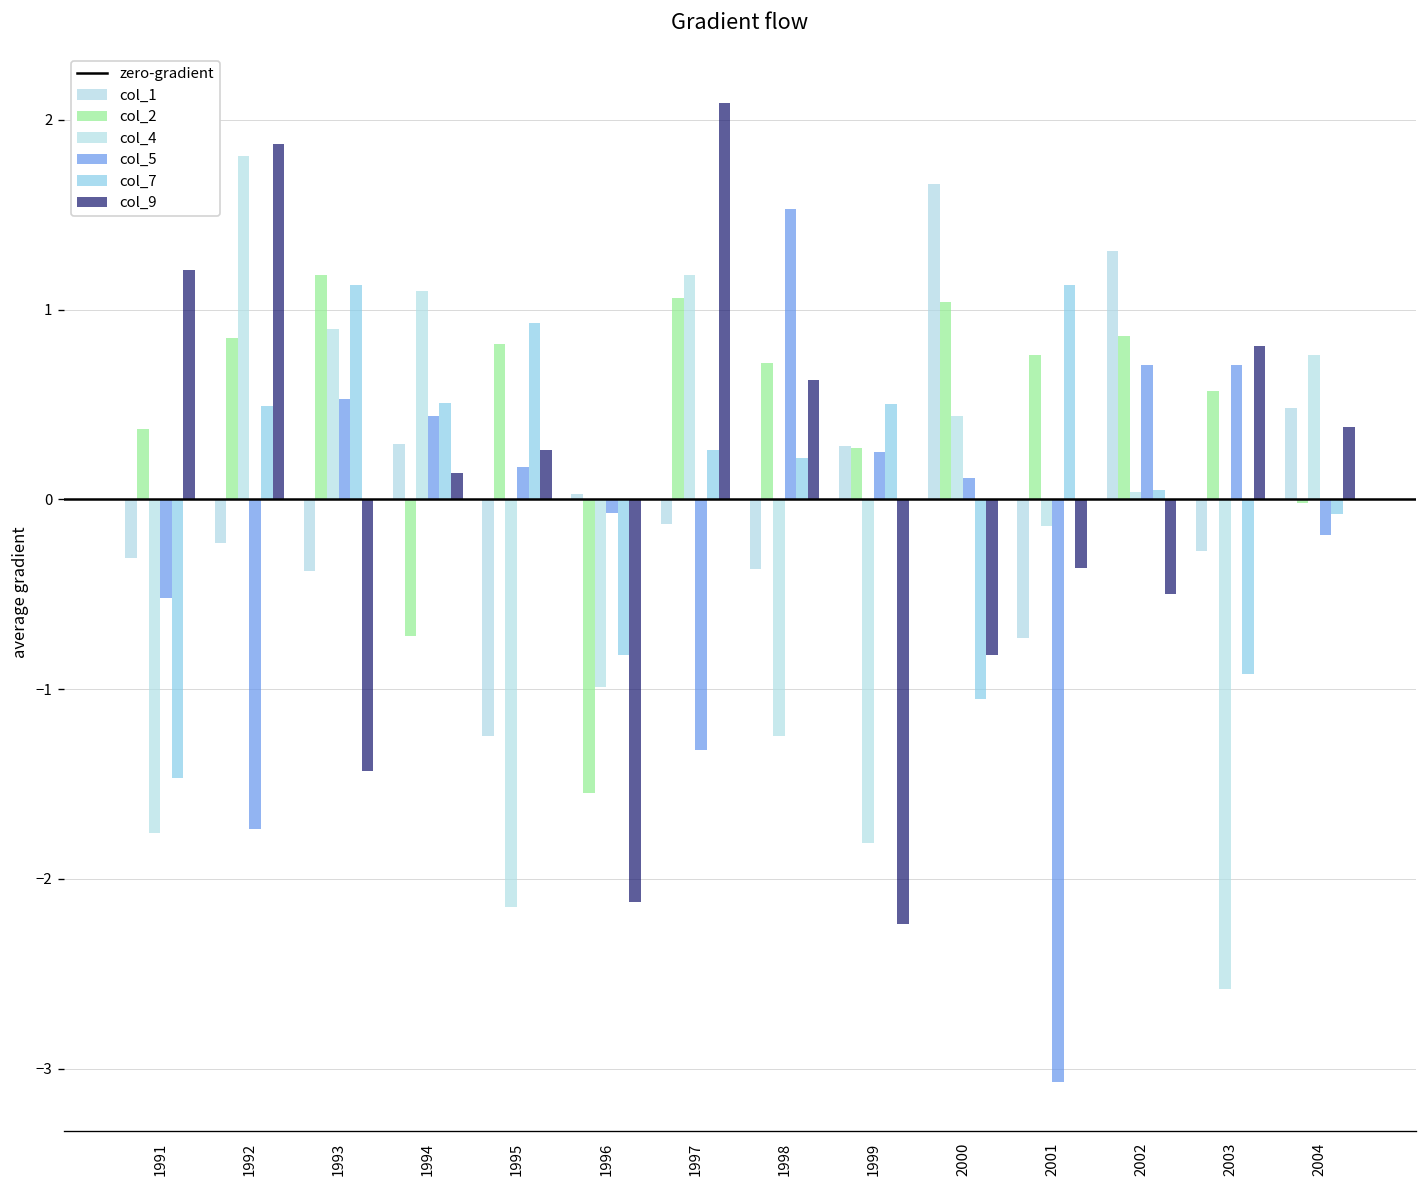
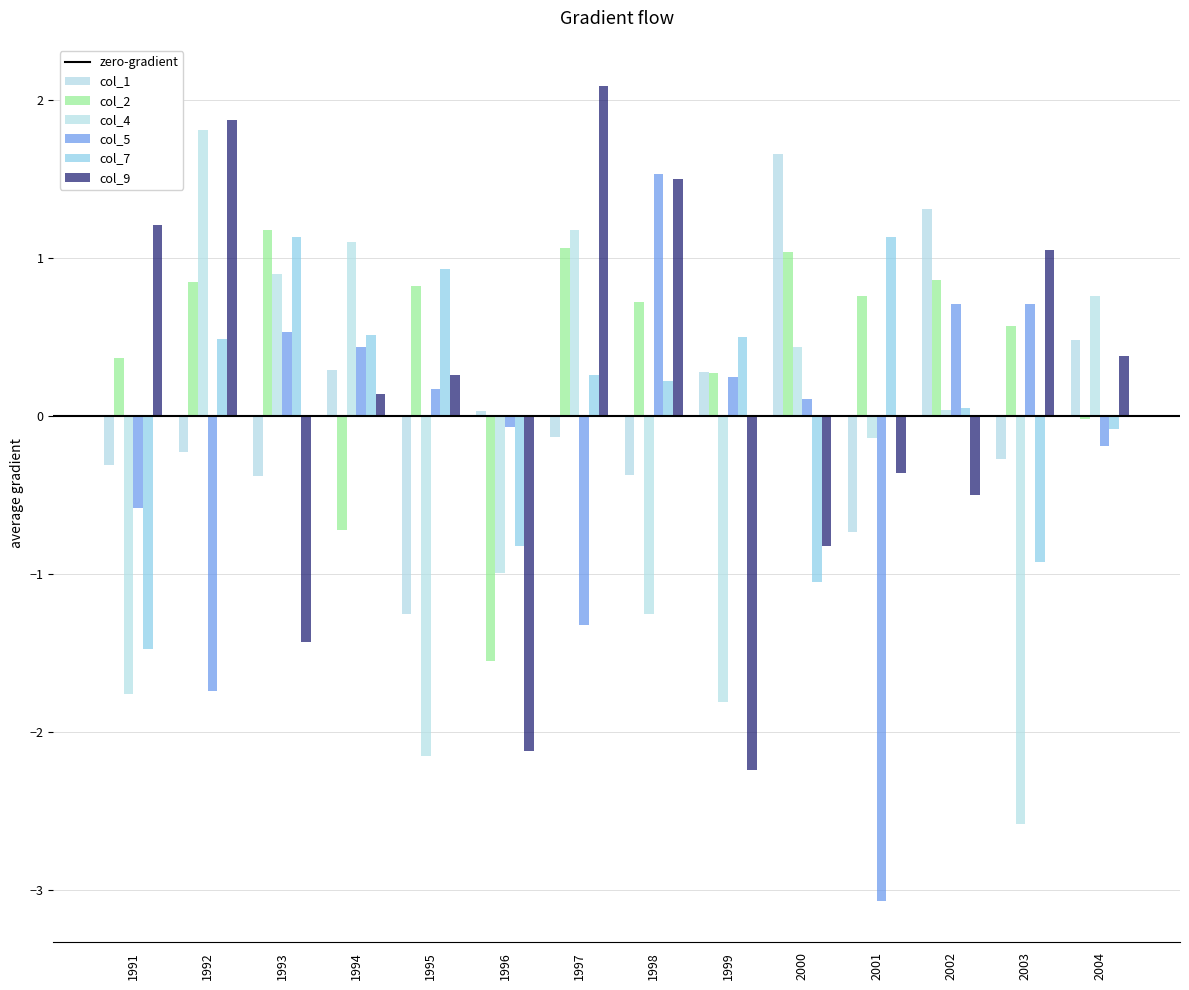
  {
    "col_2": {
      "1991": 0.37,
      "1992": 0.85,
      "1993": 1.18,
      "1994": -0.72,
      "1995": 0.82,
      "1996": -1.55,
      "1997": 1.06,
      "1998": 0.72,
      "1999": 0.27,
      "2000": 1.04,
      "2001": 0.76,
      "2002": 0.86,
      "2003": 0.57,
      "2004": -0.02
    },
    "col_5": {
-     "1991": -0.52,
+     "1991": -0.58,
      "1992": -1.74,
      "1993": 0.53,
      "1994": 0.44,
      "1995": 0.17,
      "1996": -0.07,
      "1997": -1.32,
      "1998": 1.53,
      "1999": 0.25,
      "2000": 0.11,
      "2001": -3.07,
      "2002": 0.71,
      "2003": 0.71,
      "2004": -0.19
    },
    "col_9": {
      "1991": 1.21,
      "1992": 1.87,
      "1993": -1.43,
      "1994": 0.14,
      "1995": 0.26,
      "1996": -2.12,
      "1997": 2.09,
-     "1998": 0.63,
+     "1998": 1.50,
      "1999": -2.24,
      "2000": -0.82,
      "2001": -0.36,
      "2002": -0.50,
-     "2003": 0.81,
+     "2003": 1.05,
      "2004": 0.38
    }
  }
